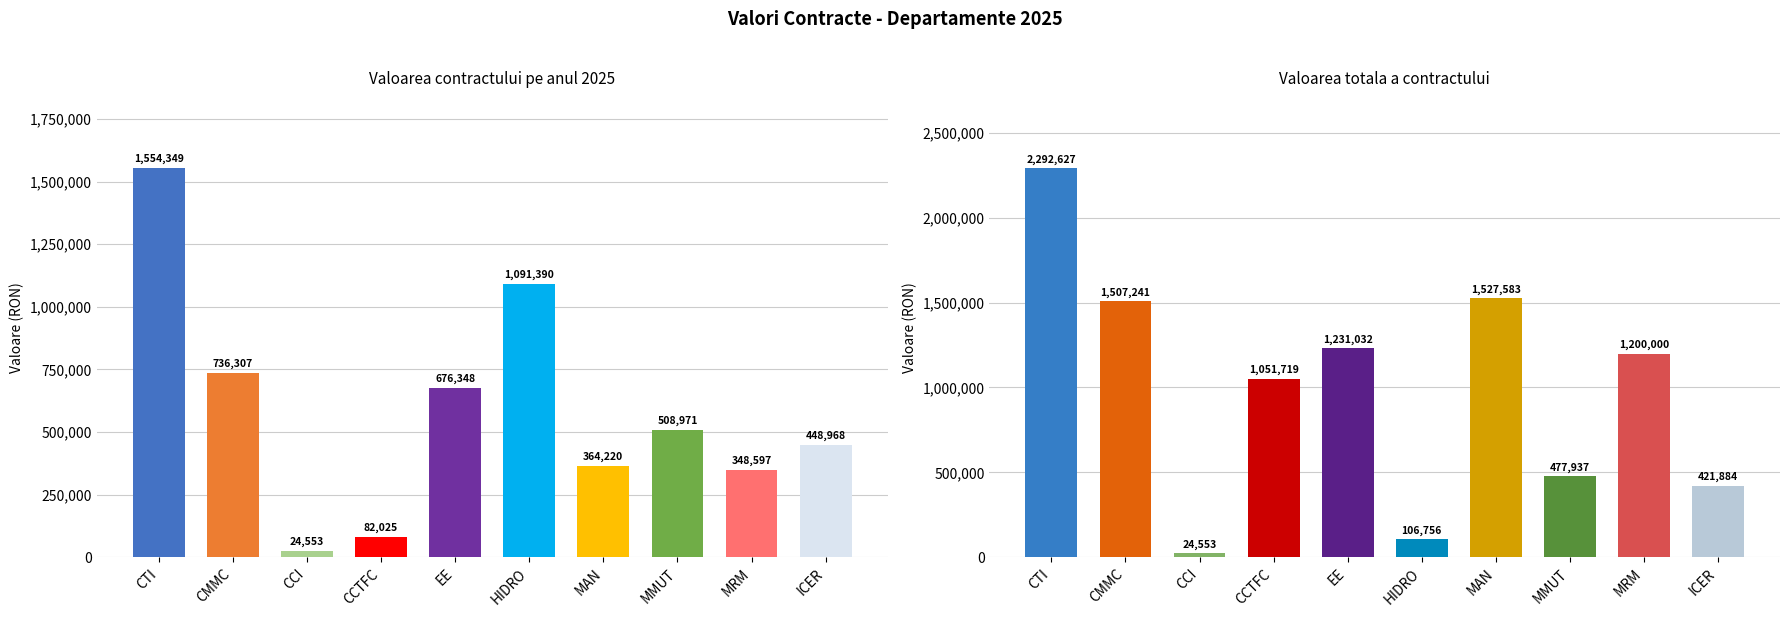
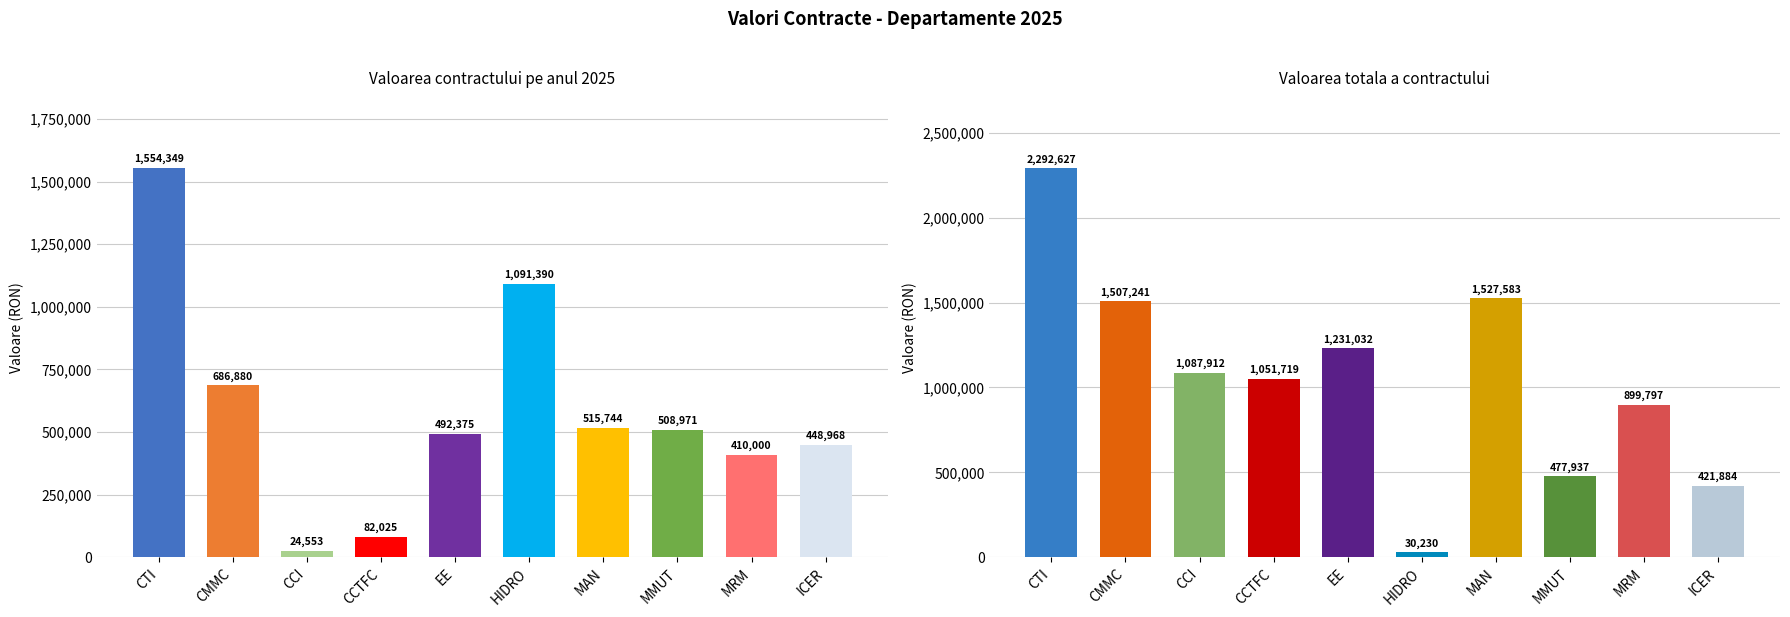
  {
    "Valoarea contractului pe anul 2025": {
      "CTI": "1,554,349",
-     "CMMC": "736,307",
+     "CMMC": "686,880",
      "CCI": "24,553",
      "CCTFC": "82,025",
-     "EE": "676,348",
+     "EE": "492,375",
      "HIDRO": "1,091,390",
-     "MAN": "364,220",
+     "MAN": "515,744",
      "MMUT": "508,971",
-     "MRM": "348,597",
+     "MRM": "410,000",
      "ICER": "448,968"
    },
    "Valoarea totala a contractului": {
      "CTI": "2,292,627",
      "CMMC": "1,507,241",
-     "CCI": "24,553",
+     "CCI": "1,087,912",
      "CCTFC": "1,051,719",
      "EE": "1,231,032",
-     "HIDRO": "106,756",
+     "HIDRO": "30,230",
      "MAN": "1,527,583",
      "MMUT": "477,937",
-     "MRM": "1,200,000",
+     "MRM": "899,797",
      "ICER": "421,884"
    }
  }
